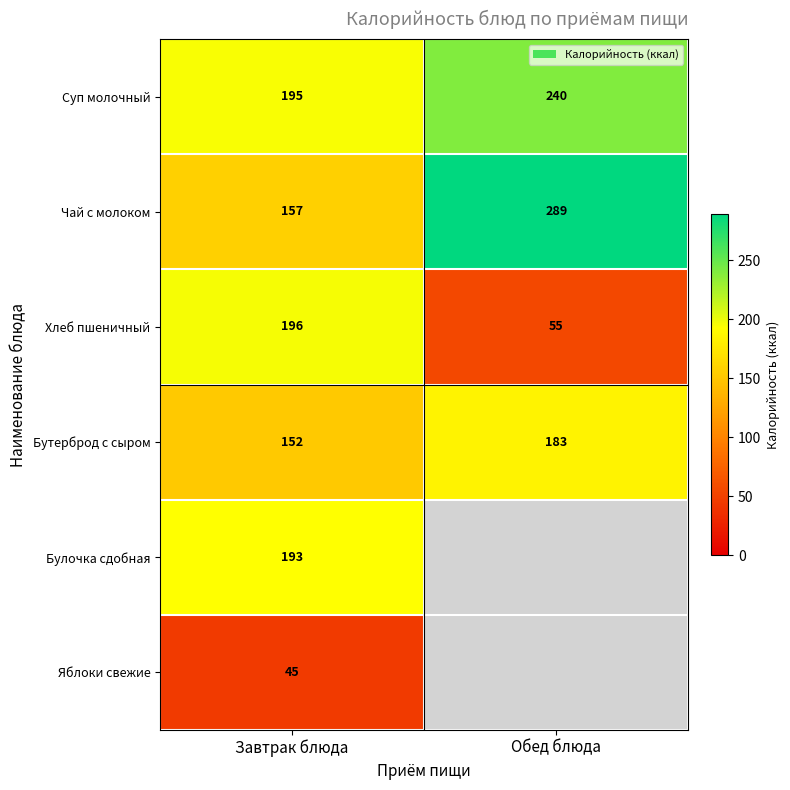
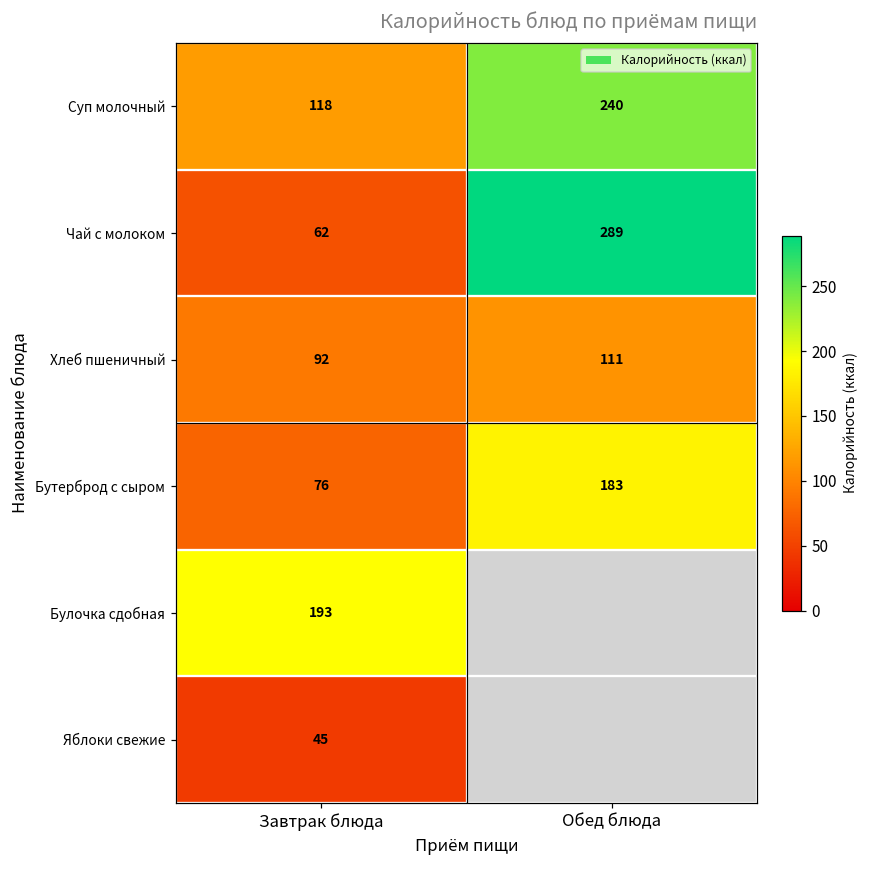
  {
    "Суп молочный": {
-     "Завтрак блюда": 195,
+     "Завтрак блюда": 118,
      "Обед блюда": 240
    },
    "Чай с молоком": {
-     "Завтрак блюда": 157,
+     "Завтрак блюда": 62,
      "Обед блюда": 289
    },
    "Хлеб пшеничный": {
-     "Завтрак блюда": 196,
-     "Обед блюда": 55
+     "Завтрак блюда": 92,
+     "Обед блюда": 111
    },
    "Бутерброд с сыром": {
-     "Завтрак блюда": 152,
+     "Завтрак блюда": 76,
      "Обед блюда": 183
    },
    "Булочка сдобная": {
      "Завтрак блюда": 193
    },
    "Яблоки свежие": {
      "Завтрак блюда": 45
    }
  }
